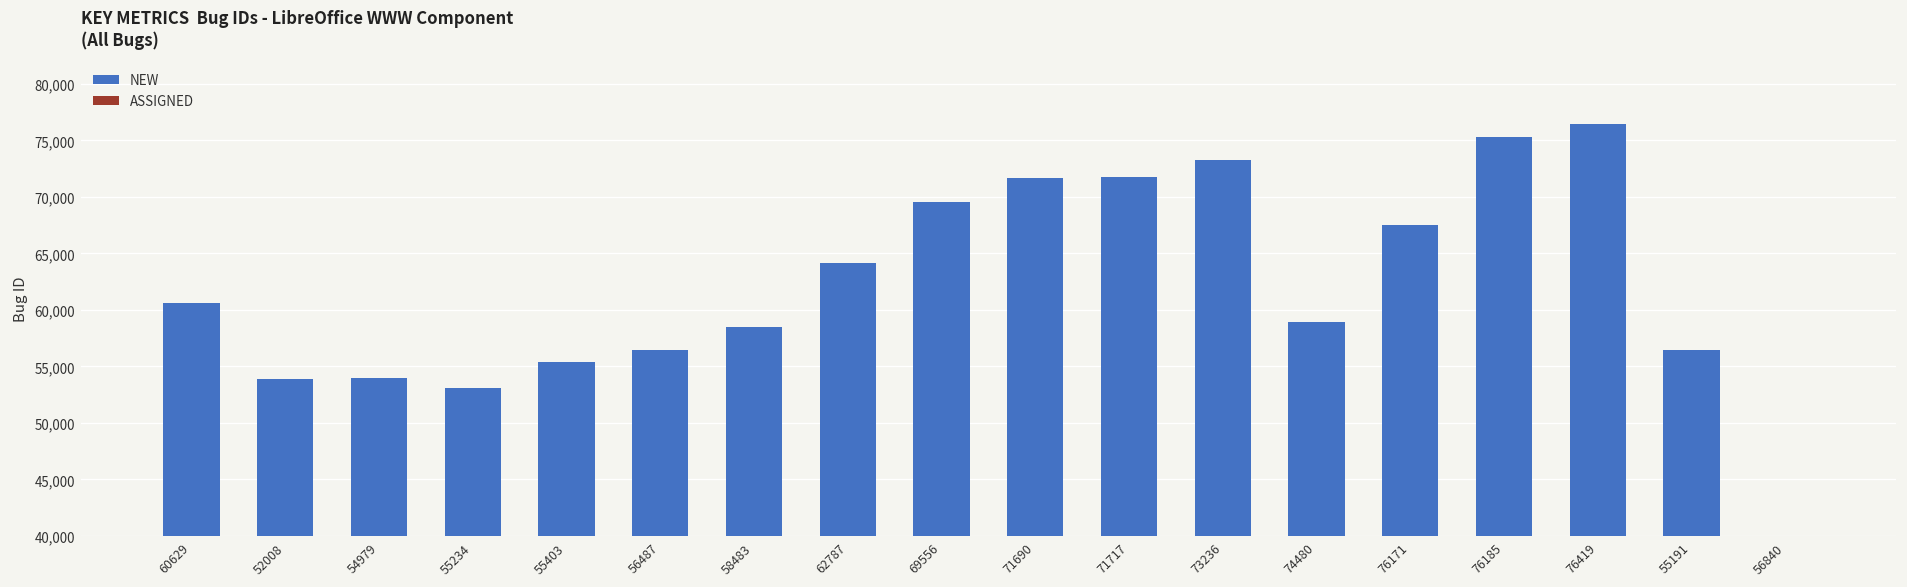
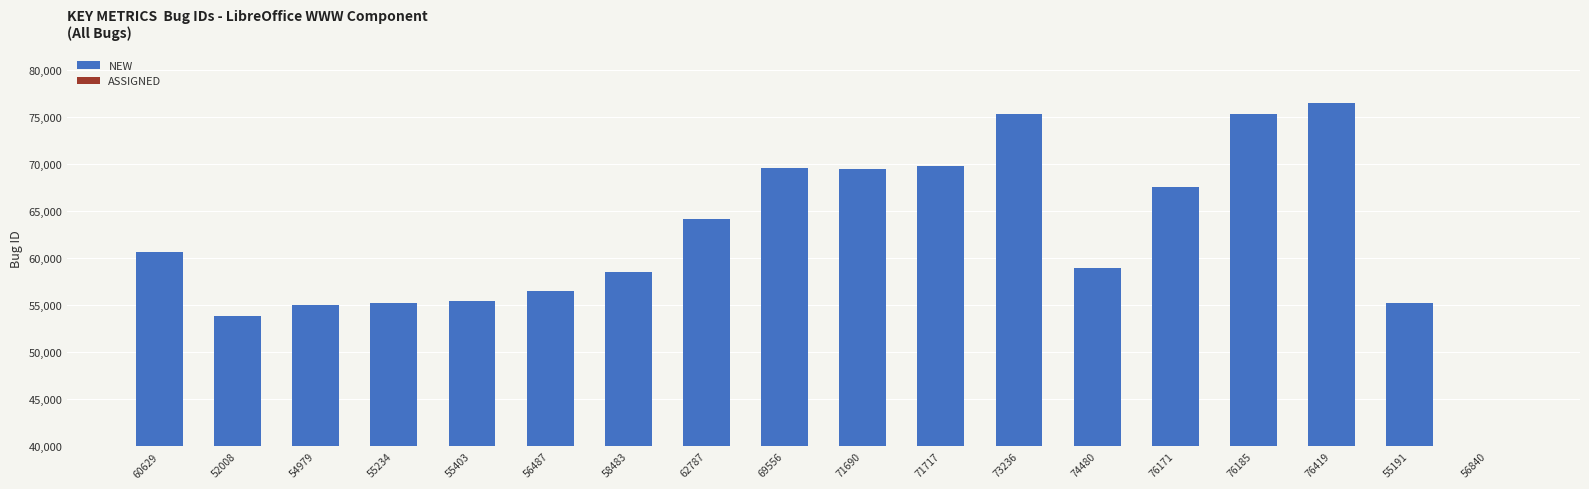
  {
    "NEW": {
      "60629": "61,000",
      "52008": "54,000",
-     "54979": "54,000",
-     "55234": "53,000",
+     "54979": "55,000",
+     "55234": "55,000",
      "55403": "55,000",
      "56487": "56,000",
      "58483": "58,000",
      "62787": "64,000",
      "69556": "70,000",
-     "71690": "72,000",
-     "71717": "72,000",
-     "73236": "73,000",
+     "71690": "69,000",
+     "71717": "70,000",
+     "73236": "75,000",
      "74480": "59,000",
      "76171": "68,000",
      "76185": "75,000",
      "76419": "76,000",
-     "55191": "56,000"
+     "55191": "55,000"
    }
  }
